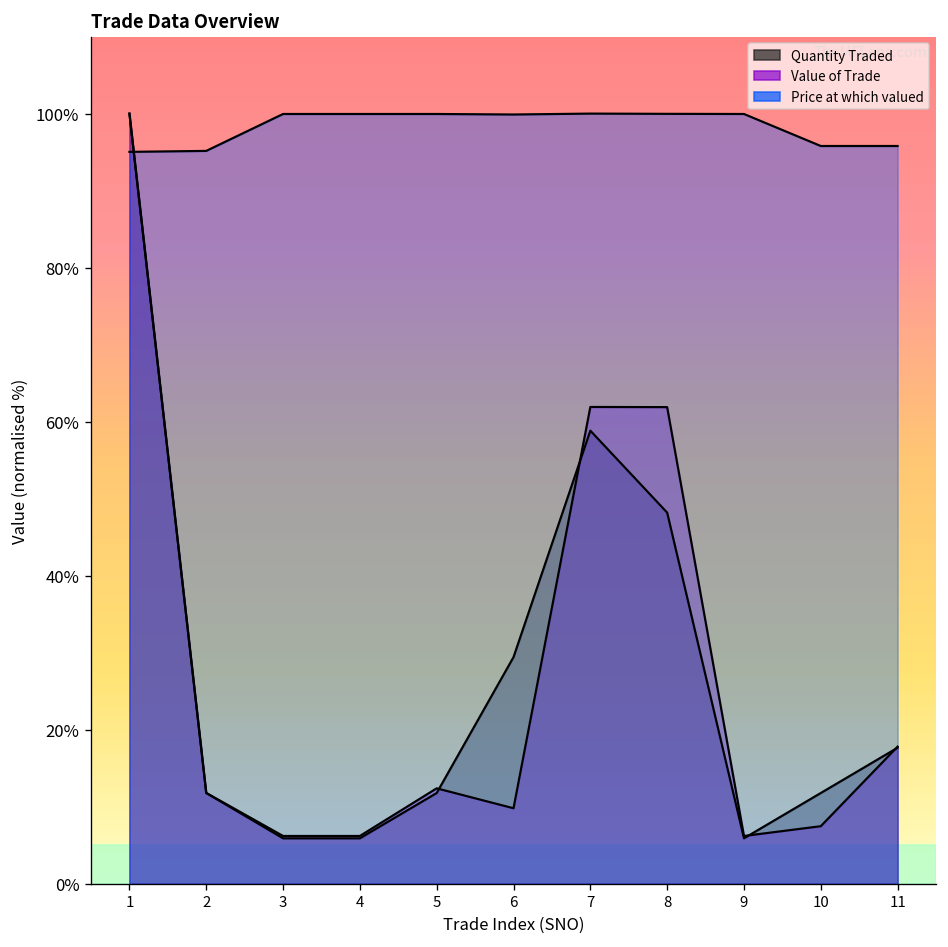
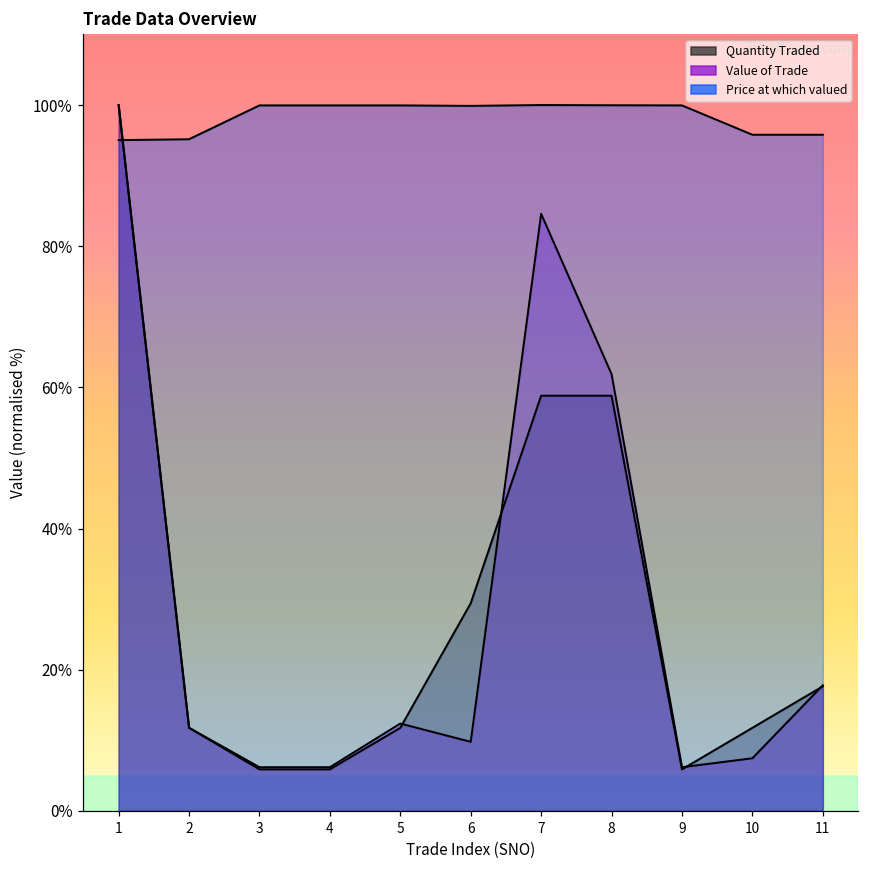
  {
    "Quantity Traded": {
      "5": "12%",
      "6": "29%",
      "7": "59%",
-     "8": "48%",
+     "8": "59%",
      "10": "12%"
    },
    "Value of Trade": {
      "5": "12%",
      "6": "10%",
-     "7": "62%",
+     "7": "85%",
      "8": "62%",
      "10": "7%"
    },
    "Price at which valued": {
      "1": "95%",
      "2": "95%",
      "3": "100%",
      "4": "100%",
      "5": "100%",
      "6": "100%",
      "7": "100%",
      "8": "100%",
      "9": "100%",
      "10": "96%",
      "11": "96%"
    }
  }
